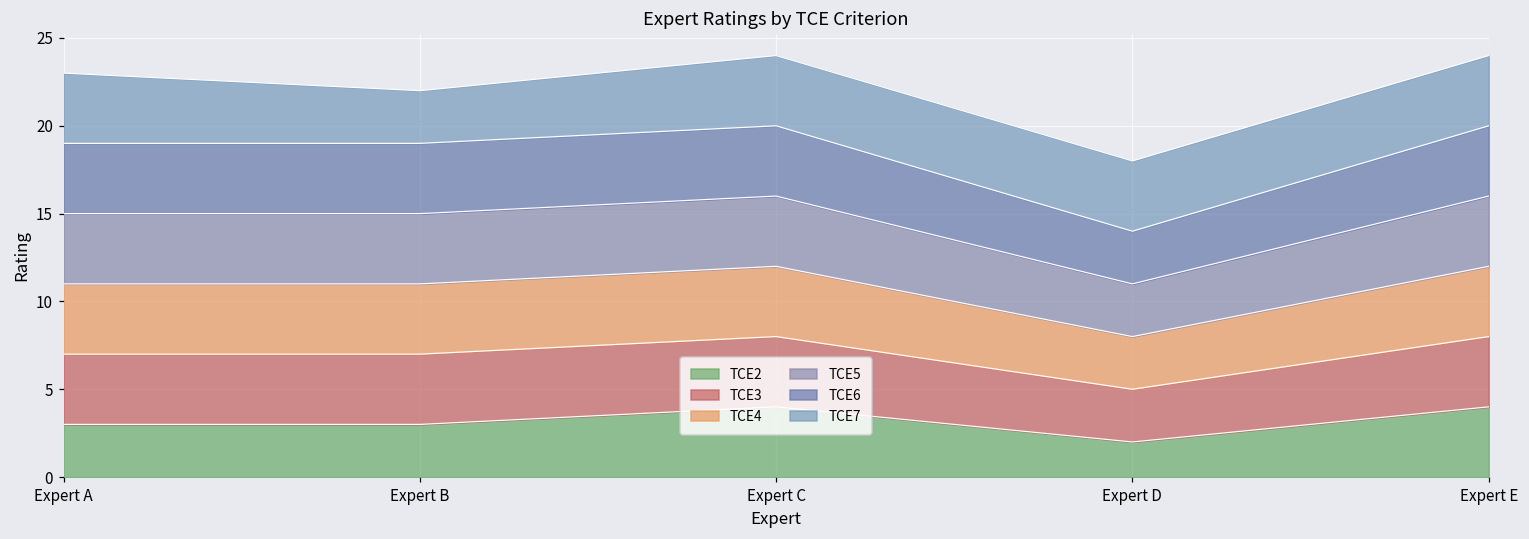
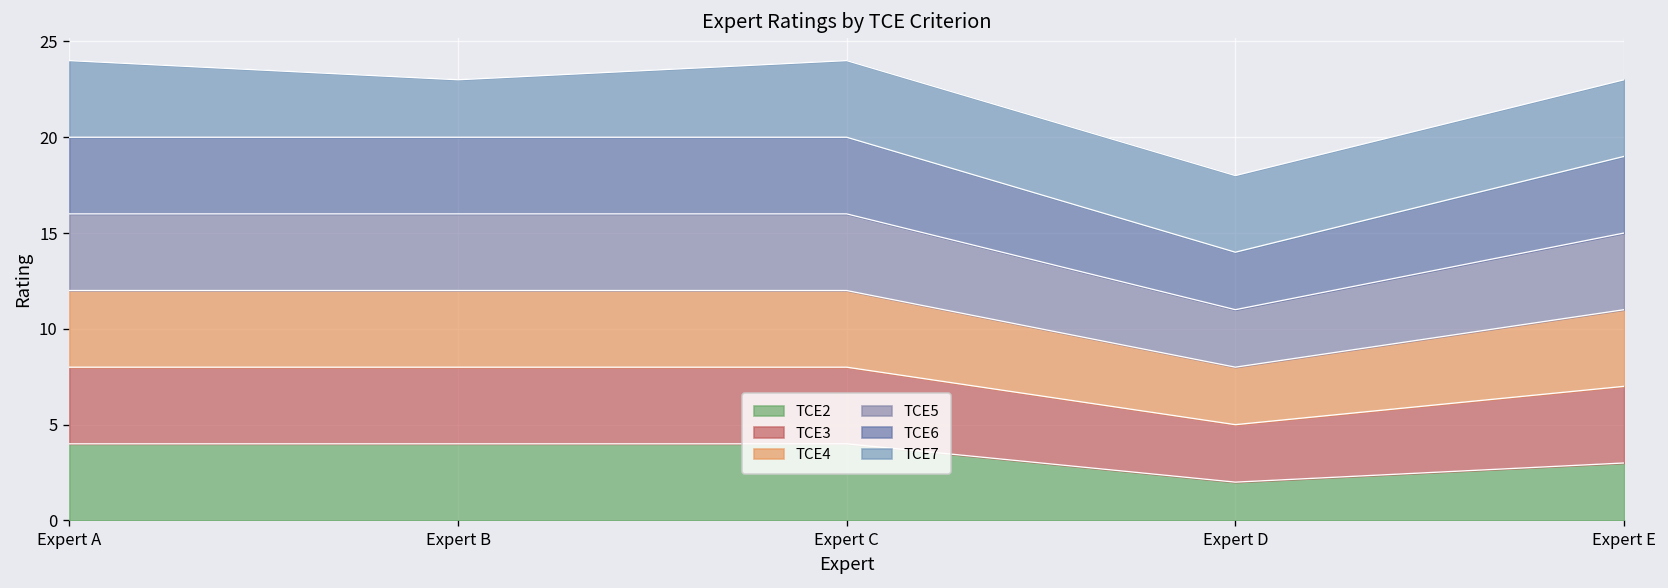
  {
    "TCE2": {
-     "Expert A": 3,
-     "Expert B": 3,
+     "Expert A": 4,
+     "Expert B": 4,
      "Expert D": 2,
-     "Expert E": 4
+     "Expert E": 3
    },
    "TCE3": {
      "Expert A": 4,
      "Expert B": 4,
      "Expert C": 4,
      "Expert D": 3,
      "Expert E": 4
    },
    "TCE4": {
      "Expert A": 4,
      "Expert B": 4,
      "Expert C": 4,
      "Expert D": 3,
      "Expert E": 4
    }
  }
